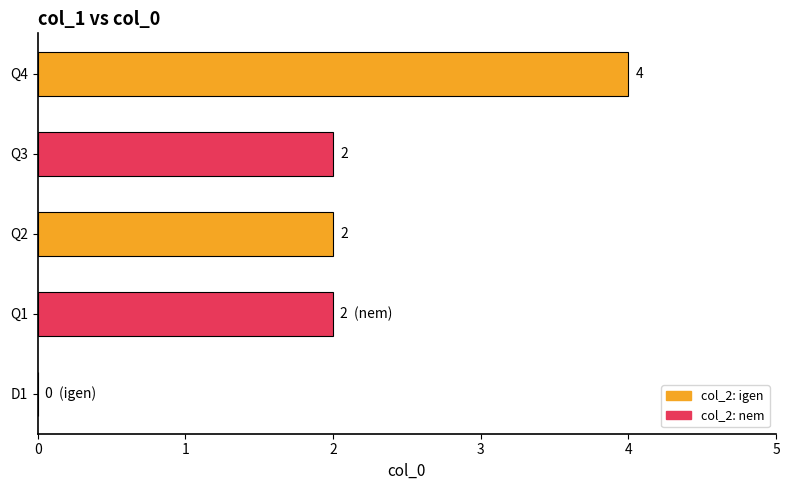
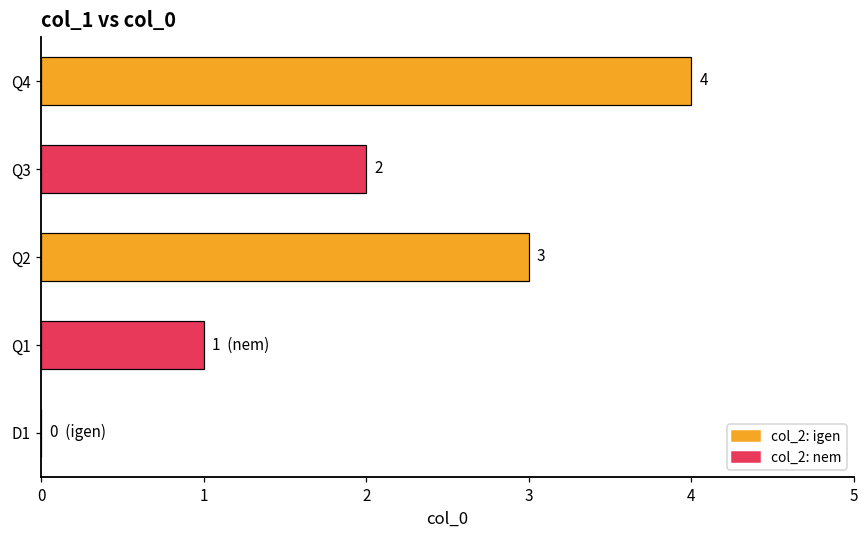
  {
    "Q4": 4,
    "Q3": 2,
-   "Q2": 2,
-   "Q1": 2,
+   "Q2": 3,
+   "Q1": 1,
    "D1": 0
  }
